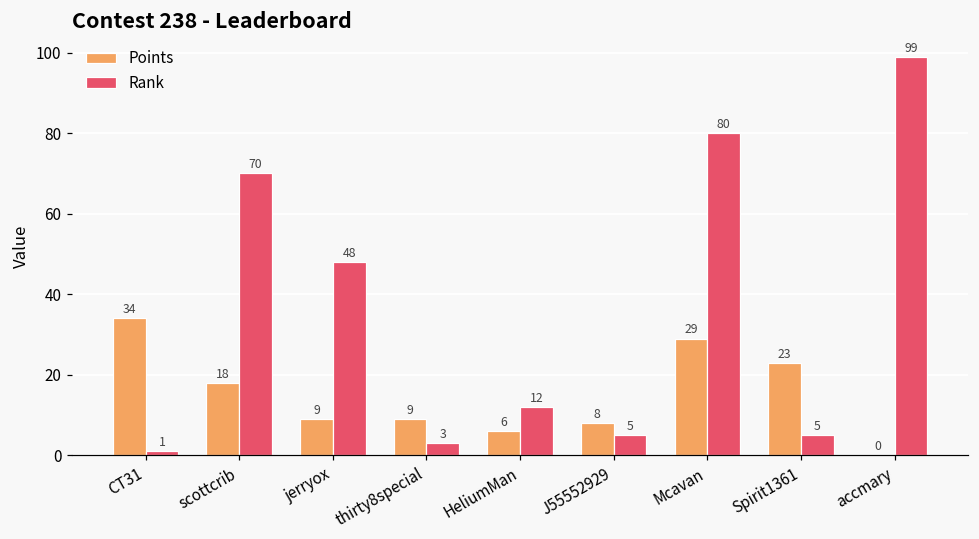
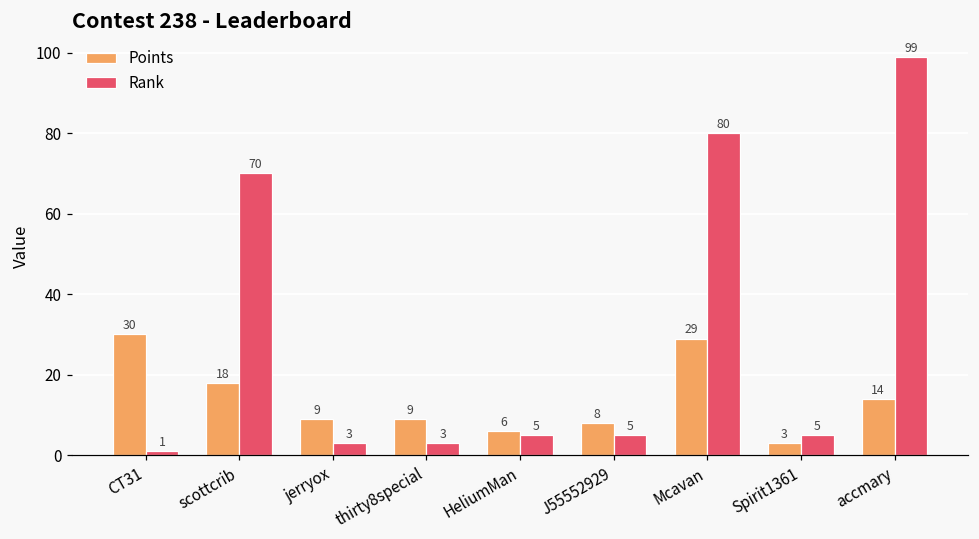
  {
    "Points": {
-     "CT31": 34,
+     "CT31": 30,
      "scottcrib": 18,
      "jerryox": 9,
      "thirty8special": 9,
      "HeliumMan": 6,
      "J55552929": 8,
      "Mcavan": 29,
-     "Spirit1361": 23,
-     "accmary": 0
+     "Spirit1361": 3,
+     "accmary": 14
    },
    "Rank": {
      "CT31": 1,
      "scottcrib": 70,
-     "jerryox": 48,
+     "jerryox": 3,
      "thirty8special": 3,
-     "HeliumMan": 12,
+     "HeliumMan": 5,
      "J55552929": 5,
      "Mcavan": 80,
      "Spirit1361": 5,
      "accmary": 99
    }
  }
